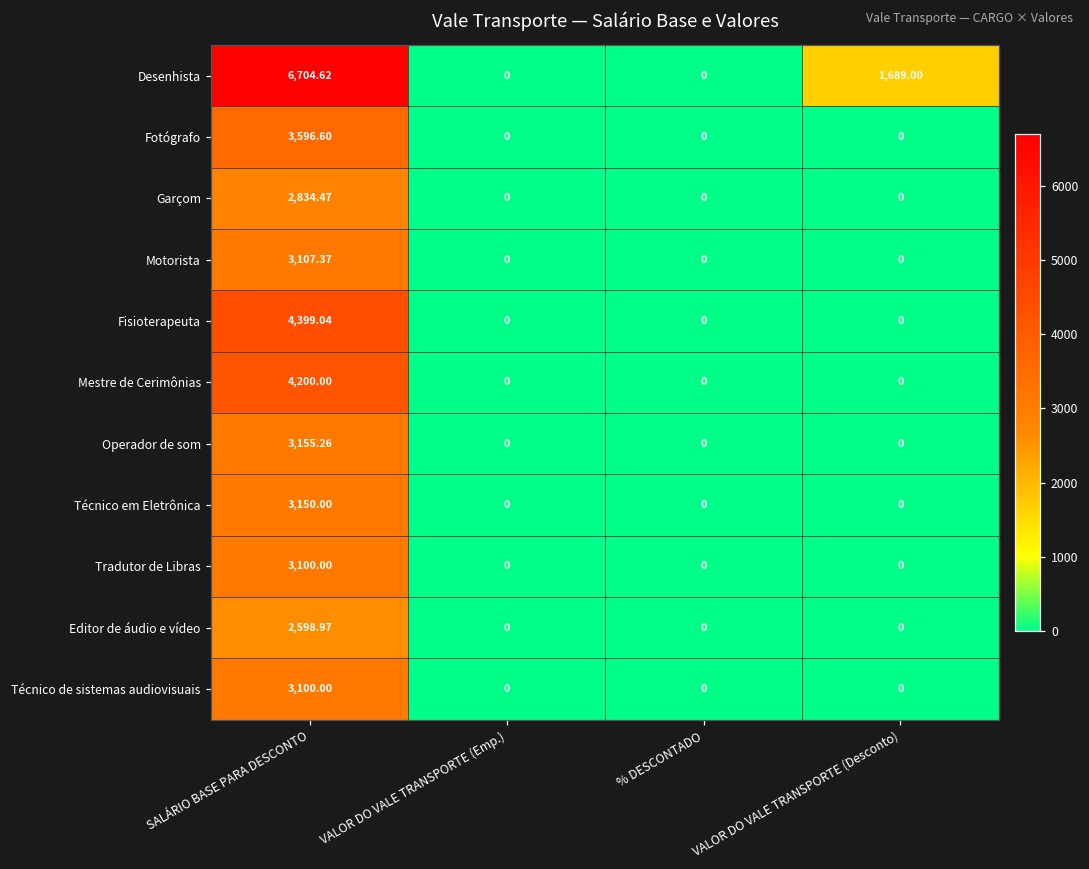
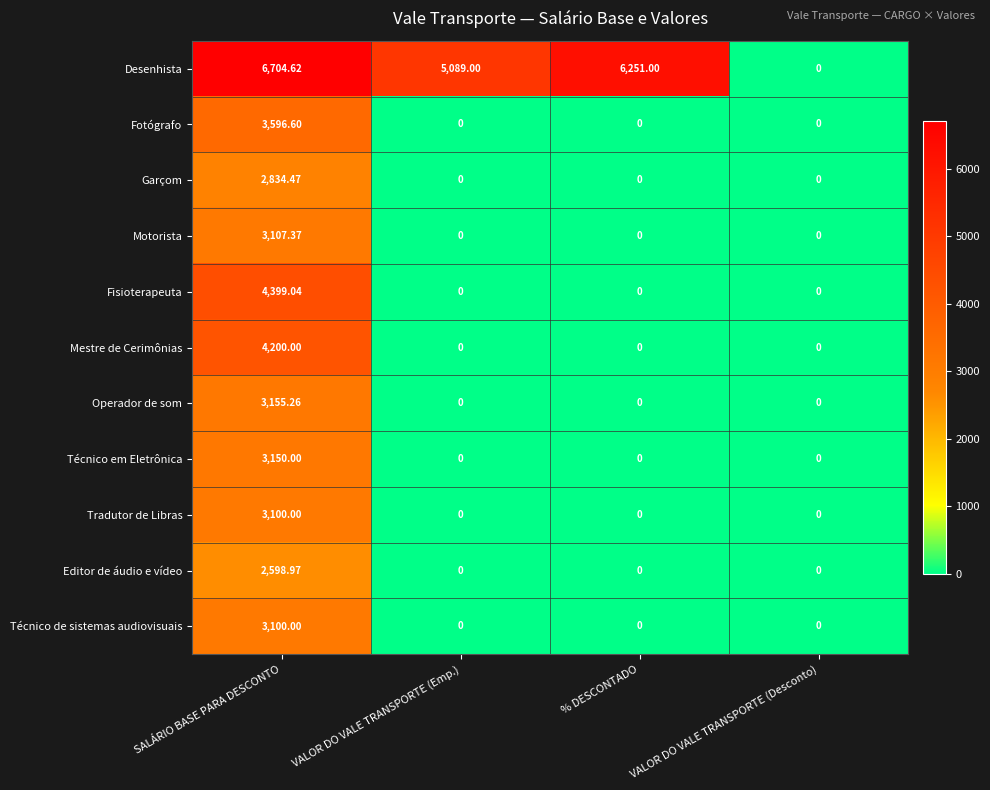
  {
    "Desenhista": {
      "SALÁRIO BASE PARA DESCONTO": "6,704.62",
-     "VALOR DO VALE TRANSPORTE (Emp.)": "0",
-     "% DESCONTADO": "0",
-     "VALOR DO VALE TRANSPORTE (Desconto)": "1,689.00"
+     "VALOR DO VALE TRANSPORTE (Emp.)": "5,089.00",
+     "% DESCONTADO": "6,251.00",
+     "VALOR DO VALE TRANSPORTE (Desconto)": "0"
    },
    "Fotógrafo": {
      "SALÁRIO BASE PARA DESCONTO": "3,596.60",
      "VALOR DO VALE TRANSPORTE (Emp.)": "0",
      "% DESCONTADO": "0",
      "VALOR DO VALE TRANSPORTE (Desconto)": "0"
    },
    "Garçom": {
      "SALÁRIO BASE PARA DESCONTO": "2,834.47",
      "VALOR DO VALE TRANSPORTE (Emp.)": "0",
      "% DESCONTADO": "0",
      "VALOR DO VALE TRANSPORTE (Desconto)": "0"
    },
    "Motorista": {
      "SALÁRIO BASE PARA DESCONTO": "3,107.37",
      "VALOR DO VALE TRANSPORTE (Emp.)": "0",
      "% DESCONTADO": "0",
      "VALOR DO VALE TRANSPORTE (Desconto)": "0"
    },
    "Fisioterapeuta": {
      "SALÁRIO BASE PARA DESCONTO": "4,399.04",
      "VALOR DO VALE TRANSPORTE (Emp.)": "0",
      "% DESCONTADO": "0",
      "VALOR DO VALE TRANSPORTE (Desconto)": "0"
    },
    "Mestre de Cerimônias": {
      "SALÁRIO BASE PARA DESCONTO": "4,200.00",
      "VALOR DO VALE TRANSPORTE (Emp.)": "0",
      "% DESCONTADO": "0",
      "VALOR DO VALE TRANSPORTE (Desconto)": "0"
    },
    "Operador de som": {
      "SALÁRIO BASE PARA DESCONTO": "3,155.26",
      "VALOR DO VALE TRANSPORTE (Emp.)": "0",
      "% DESCONTADO": "0",
      "VALOR DO VALE TRANSPORTE (Desconto)": "0"
    },
    "Técnico em Eletrônica": {
      "SALÁRIO BASE PARA DESCONTO": "3,150.00",
      "VALOR DO VALE TRANSPORTE (Emp.)": "0",
      "% DESCONTADO": "0",
      "VALOR DO VALE TRANSPORTE (Desconto)": "0"
    },
    "Tradutor de Libras": {
      "SALÁRIO BASE PARA DESCONTO": "3,100.00",
      "VALOR DO VALE TRANSPORTE (Emp.)": "0",
      "% DESCONTADO": "0",
      "VALOR DO VALE TRANSPORTE (Desconto)": "0"
    },
    "Editor de áudio e vídeo": {
      "SALÁRIO BASE PARA DESCONTO": "2,598.97",
      "VALOR DO VALE TRANSPORTE (Emp.)": "0",
      "% DESCONTADO": "0",
      "VALOR DO VALE TRANSPORTE (Desconto)": "0"
    },
    "Técnico de sistemas audiovisuais": {
      "SALÁRIO BASE PARA DESCONTO": "3,100.00",
      "VALOR DO VALE TRANSPORTE (Emp.)": "0",
      "% DESCONTADO": "0",
      "VALOR DO VALE TRANSPORTE (Desconto)": "0"
    }
  }
